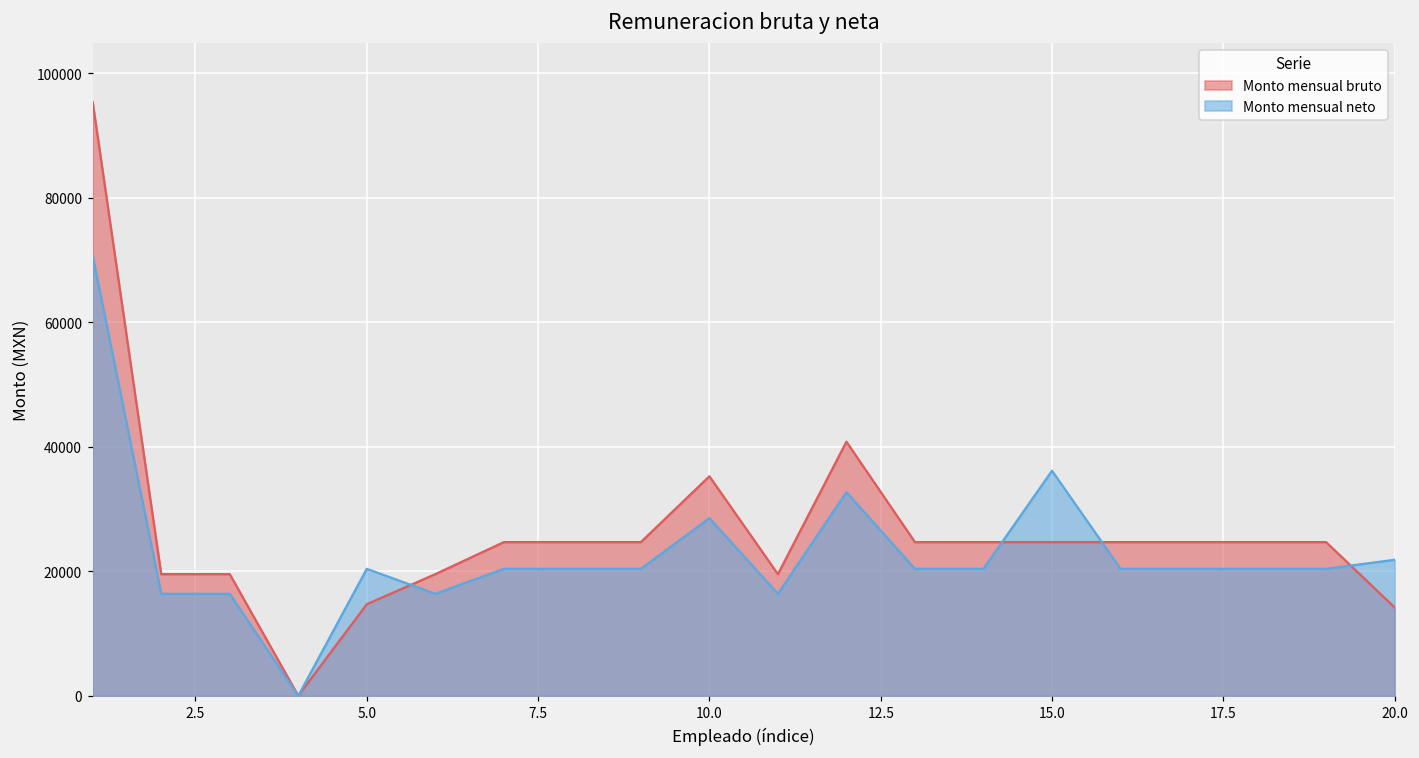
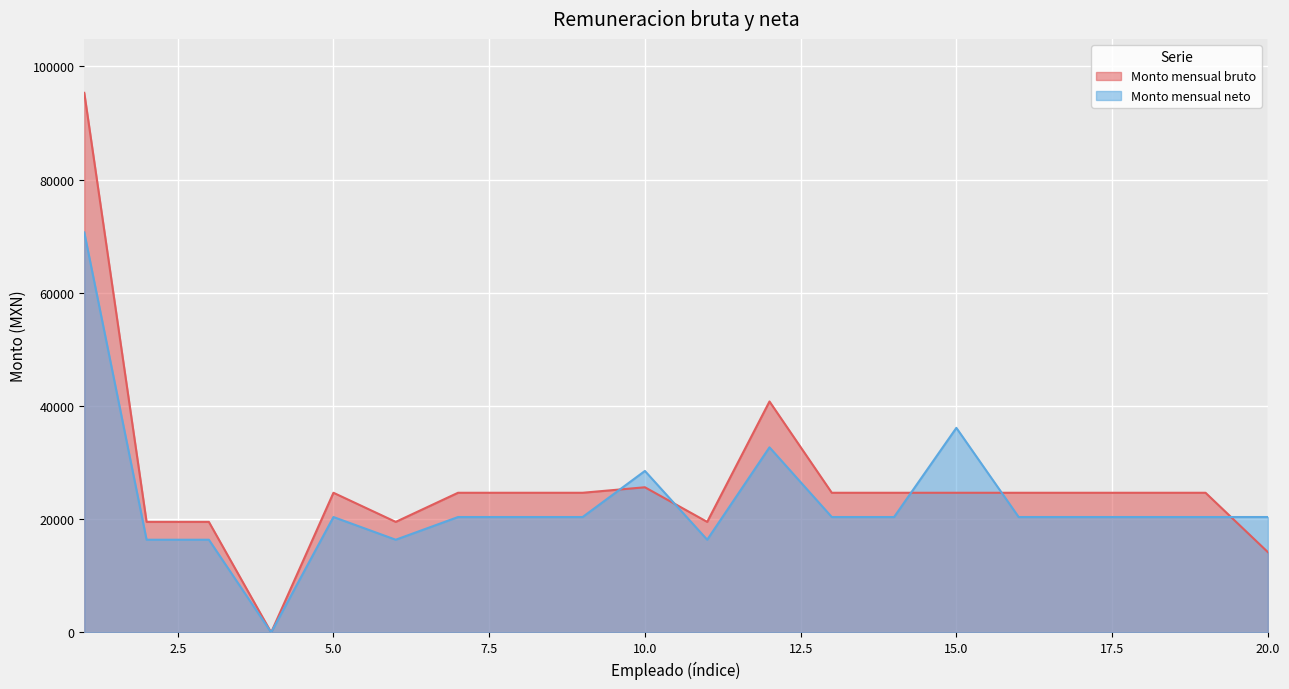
  {
    "Monto mensual bruto": {
-     "5.0": 15000,
-     "10.0": 35000,
+     "5.0": 25000,
+     "10.0": 26000,
      "15.0": 25000,
      "20.0": 14000
    },
    "Monto mensual neto": {
      "5.0": 20000,
      "10.0": 29000,
      "15.0": 36000,
-     "20.0": 22000
+     "20.0": 20000
    }
  }
